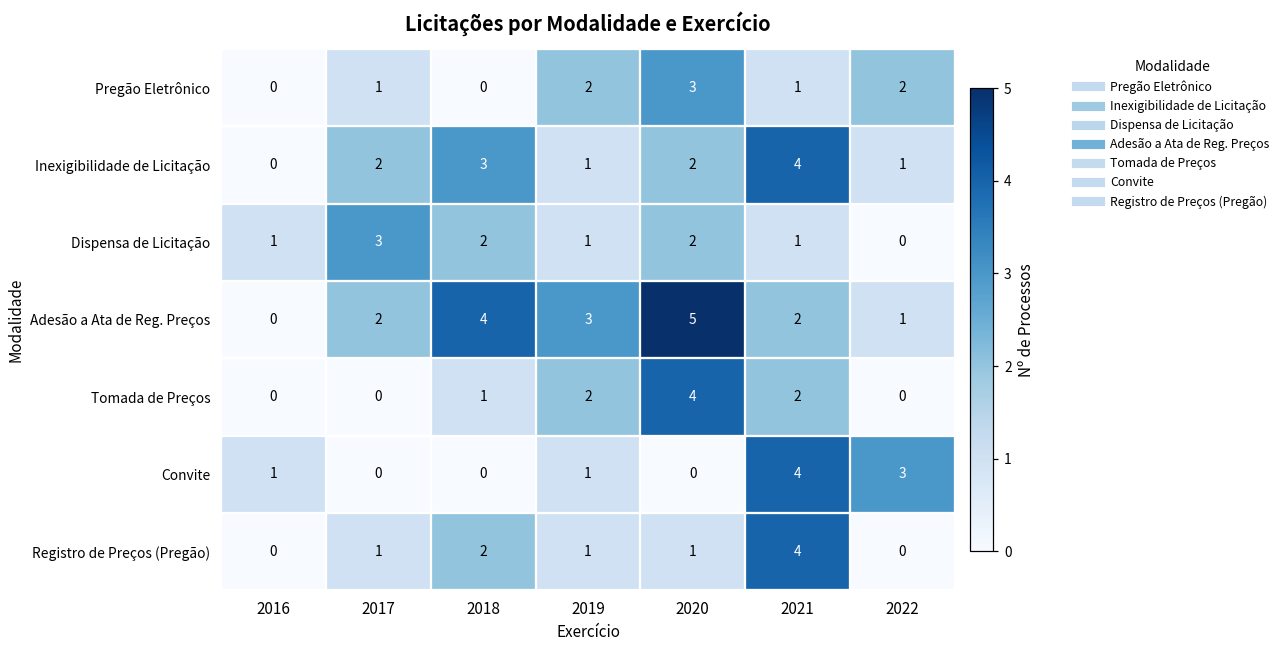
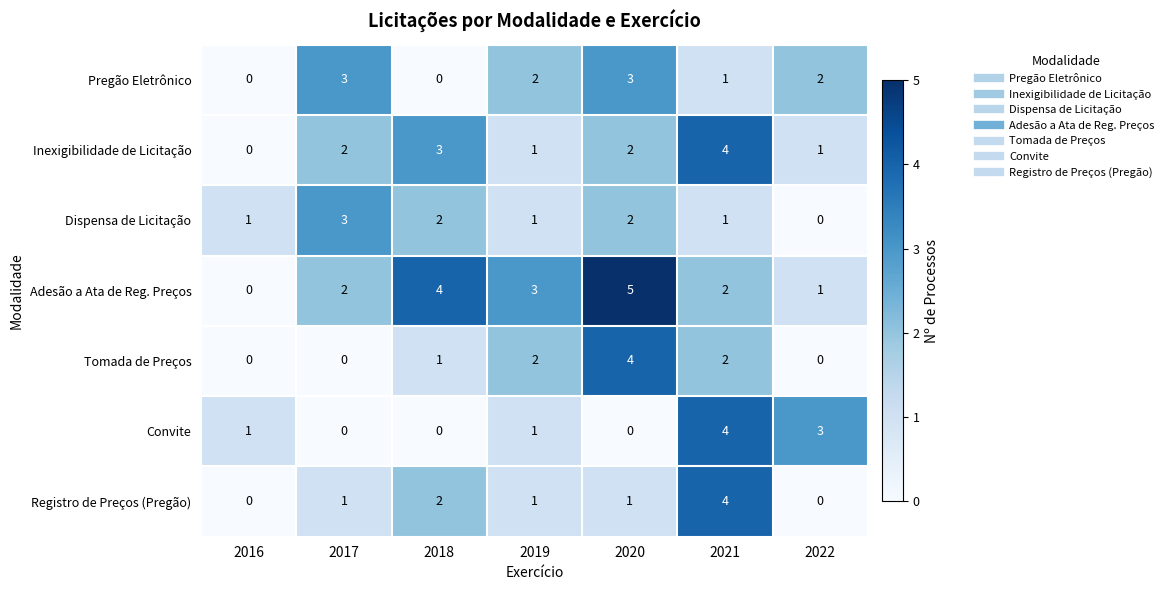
  {
    "Pregão Eletrônico": {
      "2016": 0,
-     "2017": 1,
+     "2017": 3,
      "2018": 0,
      "2019": 2,
      "2020": 3,
      "2021": 1,
      "2022": 2
    },
    "Inexigibilidade de Licitação": {
      "2016": 0,
      "2017": 2,
      "2018": 3,
      "2019": 1,
      "2020": 2,
      "2021": 4,
      "2022": 1
    },
    "Dispensa de Licitação": {
      "2016": 1,
      "2017": 3,
      "2018": 2,
      "2019": 1,
      "2020": 2,
      "2021": 1,
      "2022": 0
    },
    "Adesão a Ata de Reg. Preços": {
      "2016": 0,
      "2017": 2,
      "2018": 4,
      "2019": 3,
      "2020": 5,
      "2021": 2,
      "2022": 1
    },
    "Tomada de Preços": {
      "2016": 0,
      "2017": 0,
      "2018": 1,
      "2019": 2,
      "2020": 4,
      "2021": 2,
      "2022": 0
    },
    "Convite": {
      "2016": 1,
      "2017": 0,
      "2018": 0,
      "2019": 1,
      "2020": 0,
      "2021": 4,
      "2022": 3
    },
    "Registro de Preços (Pregão)": {
      "2016": 0,
      "2017": 1,
      "2018": 2,
      "2019": 1,
      "2020": 1,
      "2021": 4,
      "2022": 0
    }
  }
